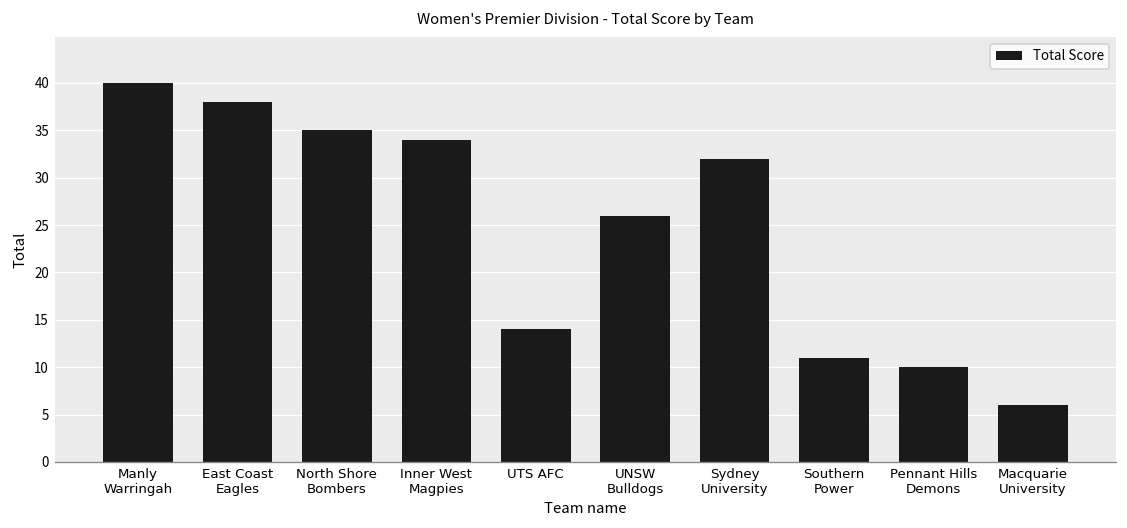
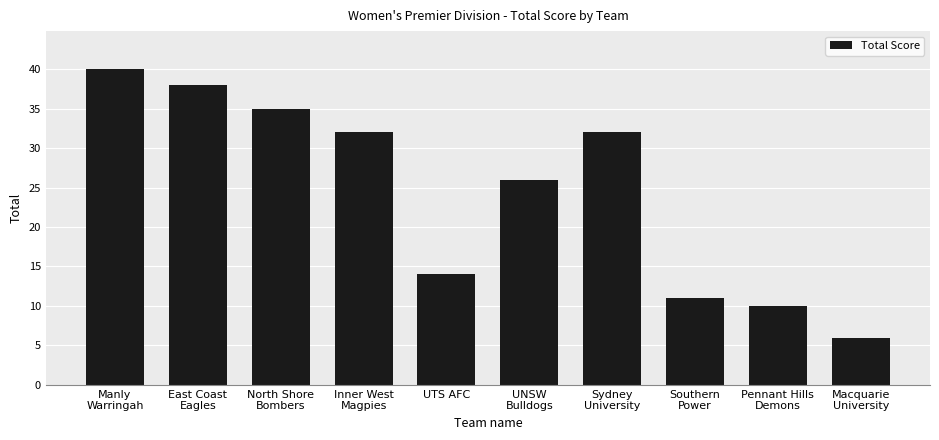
  {
    "Manly Warringah": 40,
    "East Coast Eagles": 38,
    "North Shore Bombers": 35,
-   "Inner West Magpies": 34,
+   "Inner West Magpies": 32,
    "UTS AFC": 14,
    "UNSW Bulldogs": 26,
    "Sydney University": 32,
    "Southern Power": 11,
    "Pennant Hills Demons": 10,
    "Macquarie University": 6
  }
